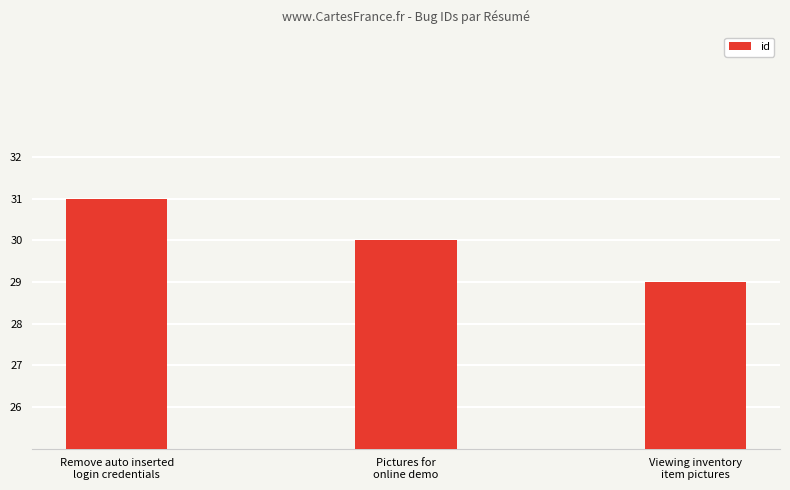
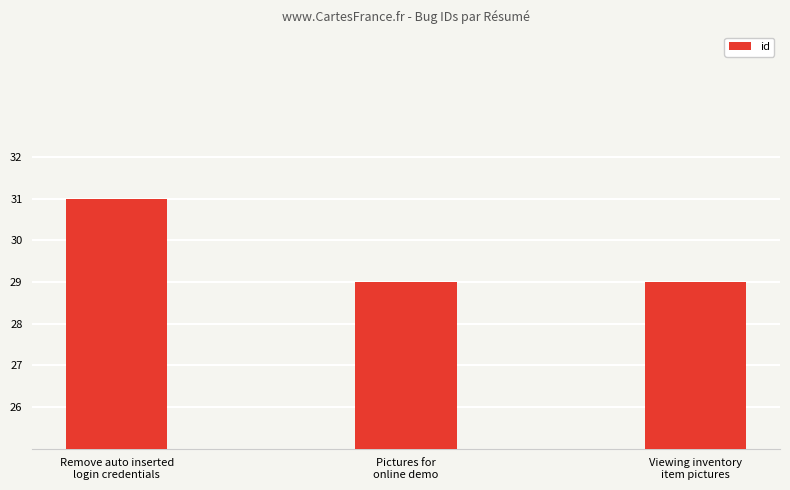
  {
    "Remove auto inserted login credentials": 31,
-   "Pictures for online demo": 30,
+   "Pictures for online demo": 29,
    "Viewing inventory item pictures": 29
  }
